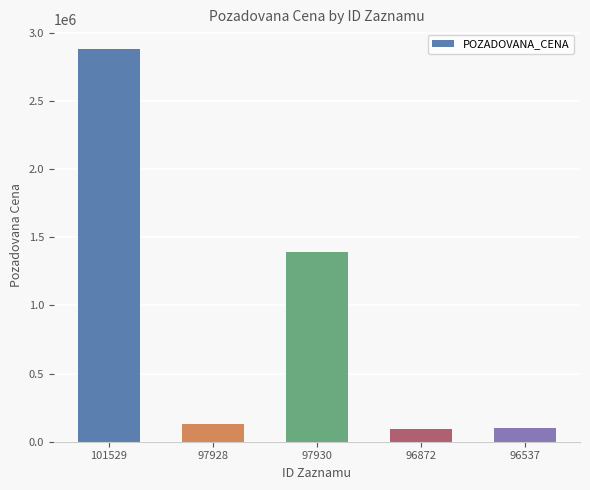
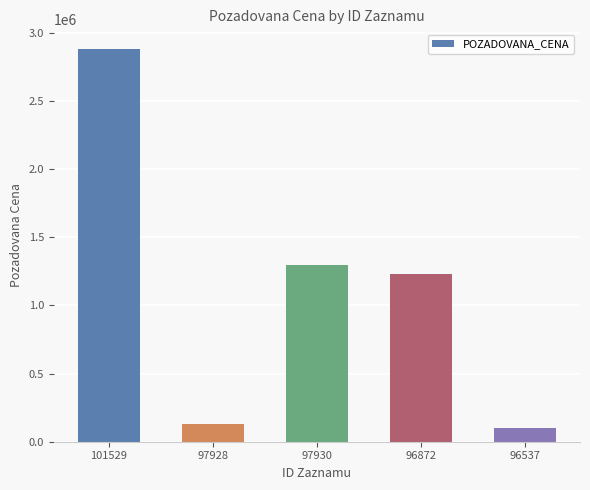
  {
    "101529": 2880000,
    "97928": 130000,
-   "97930": 1390000,
-   "96872": 100000,
+   "97930": 1300000,
+   "96872": 1230000,
    "96537": 100000
  }
